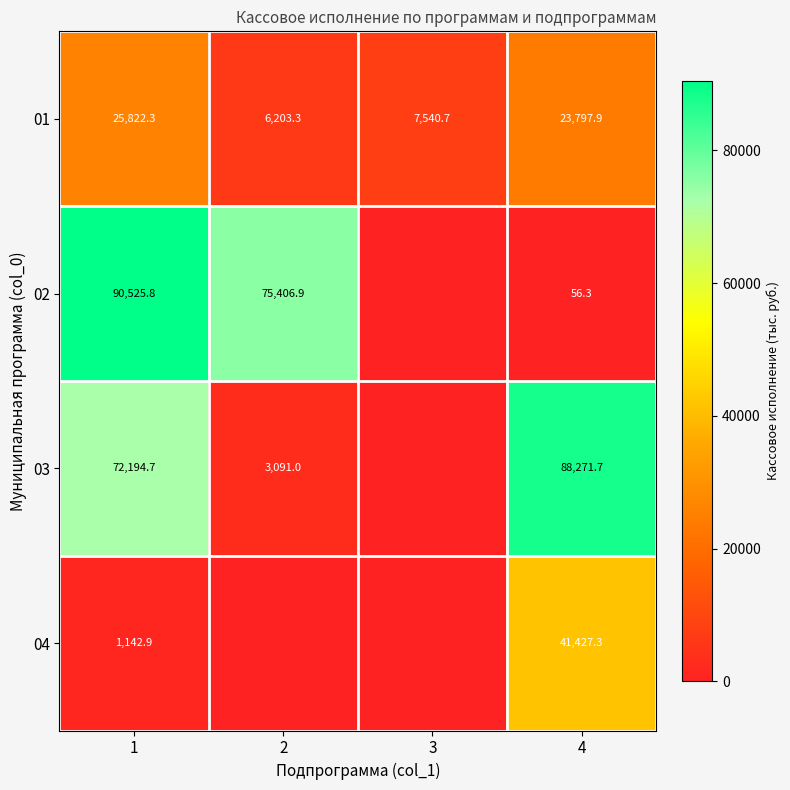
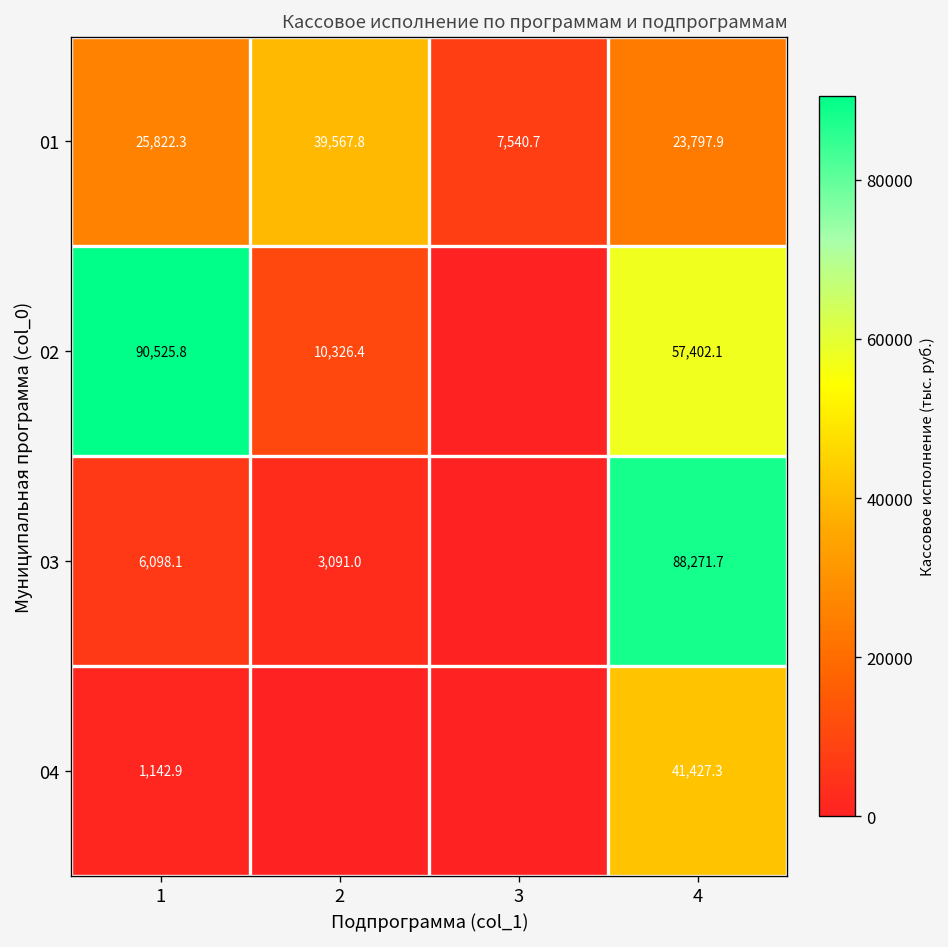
  {
    "01": {
      "1": "25,822.3",
-     "2": "6,203.3",
+     "2": "39,567.8",
      "3": "7,540.7",
      "4": "23,797.9"
    },
    "02": {
      "1": "90,525.8",
-     "2": "75,406.9",
-     "4": "56.3"
+     "2": "10,326.4",
+     "4": "57,402.1"
    },
    "03": {
-     "1": "72,194.7",
+     "1": "6,098.1",
      "2": "3,091.0",
      "4": "88,271.7"
    },
    "04": {
      "1": "1,142.9",
      "4": "41,427.3"
    }
  }
